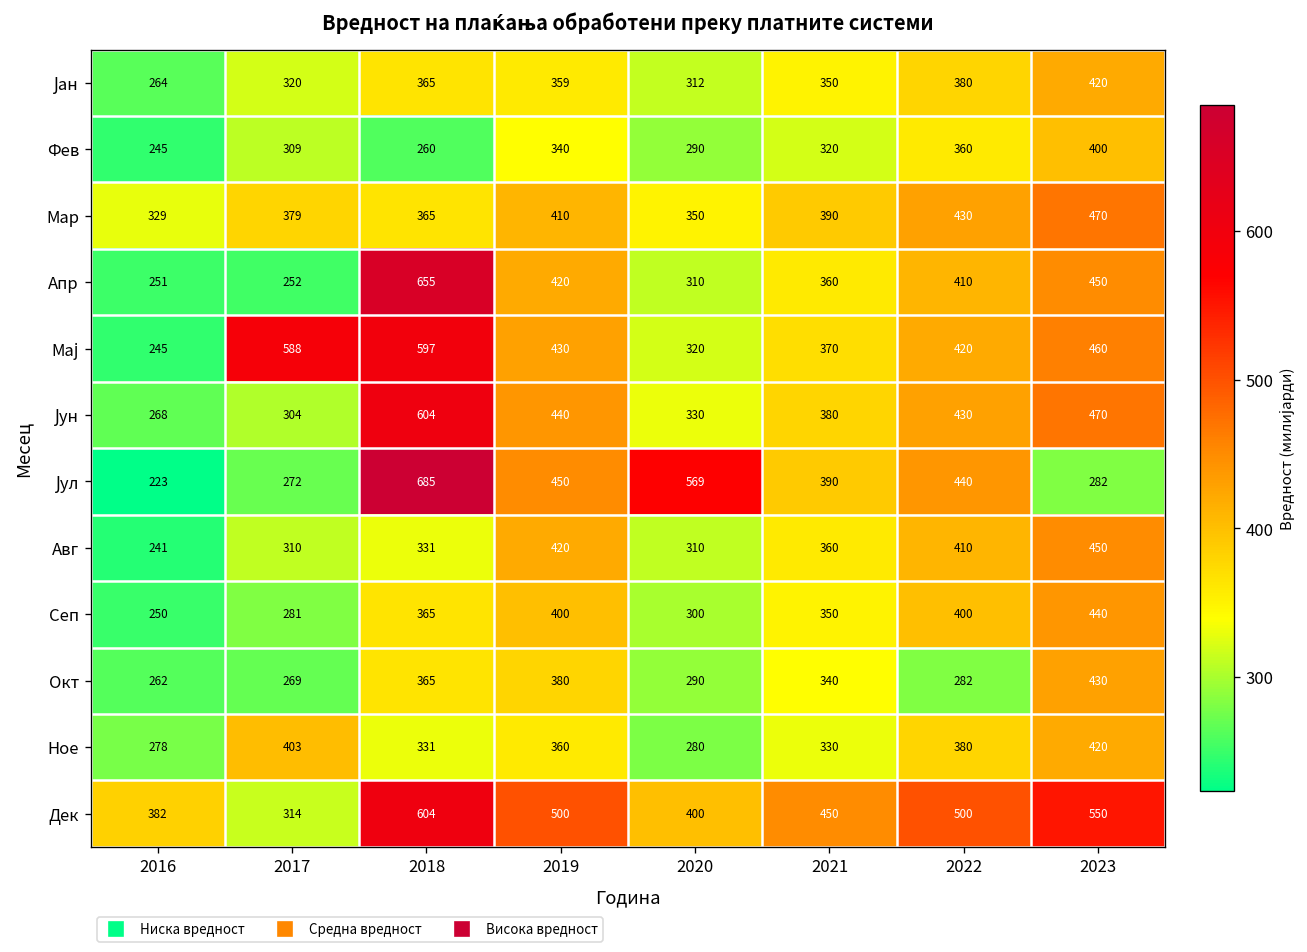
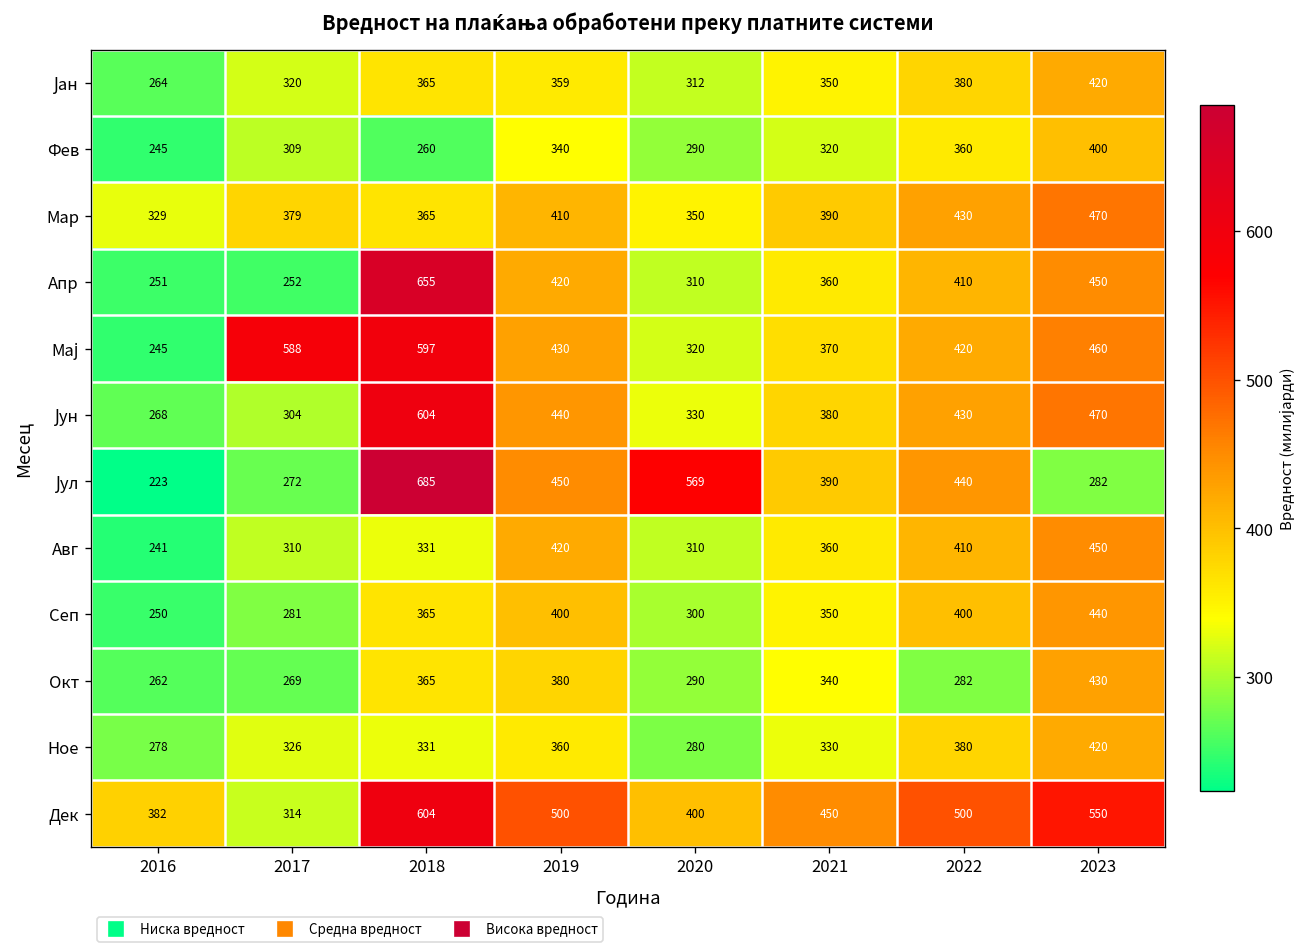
  {
    "Јан": {
      "2016": 264,
      "2017": 320,
      "2018": 365,
      "2019": 359,
      "2020": 312,
      "2021": 350,
      "2022": 380,
      "2023": 420
    },
    "Фев": {
      "2016": 245,
      "2017": 309,
      "2018": 260,
      "2019": 340,
      "2020": 290,
      "2021": 320,
      "2022": 360,
      "2023": 400
    },
    "Мар": {
      "2016": 329,
      "2017": 379,
      "2018": 365,
      "2019": 410,
      "2020": 350,
      "2021": 390,
      "2022": 430,
      "2023": 470
    },
    "Апр": {
      "2016": 251,
      "2017": 252,
      "2018": 655,
      "2019": 420,
      "2020": 310,
      "2021": 360,
      "2022": 410,
      "2023": 450
    },
    "Мај": {
      "2016": 245,
      "2017": 588,
      "2018": 597,
      "2019": 430,
      "2020": 320,
      "2021": 370,
      "2022": 420,
      "2023": 460
    },
    "Јун": {
      "2016": 268,
      "2017": 304,
      "2018": 604,
      "2019": 440,
      "2020": 330,
      "2021": 380,
      "2022": 430,
      "2023": 470
    },
    "Јул": {
      "2016": 223,
      "2017": 272,
      "2018": 685,
      "2019": 450,
      "2020": 569,
      "2021": 390,
      "2022": 440,
      "2023": 282
    },
    "Авг": {
      "2016": 241,
      "2017": 310,
      "2018": 331,
      "2019": 420,
      "2020": 310,
      "2021": 360,
      "2022": 410,
      "2023": 450
    },
    "Сеп": {
      "2016": 250,
      "2017": 281,
      "2018": 365,
      "2019": 400,
      "2020": 300,
      "2021": 350,
      "2022": 400,
      "2023": 440
    },
    "Окт": {
      "2016": 262,
      "2017": 269,
      "2018": 365,
      "2019": 380,
      "2020": 290,
      "2021": 340,
      "2022": 282,
      "2023": 430
    },
    "Ное": {
      "2016": 278,
-     "2017": 403,
+     "2017": 326,
      "2018": 331,
      "2019": 360,
      "2020": 280,
      "2021": 330,
      "2022": 380,
      "2023": 420
    },
    "Дек": {
      "2016": 382,
      "2017": 314,
      "2018": 604,
      "2019": 500,
      "2020": 400,
      "2021": 450,
      "2022": 500,
      "2023": 550
    }
  }
